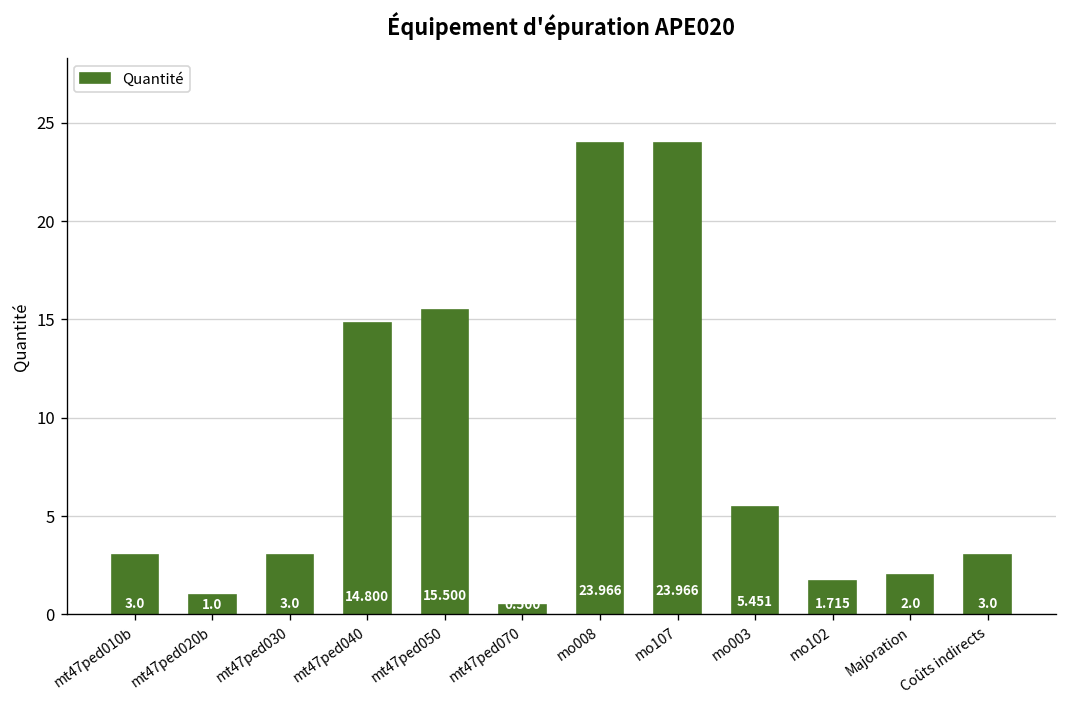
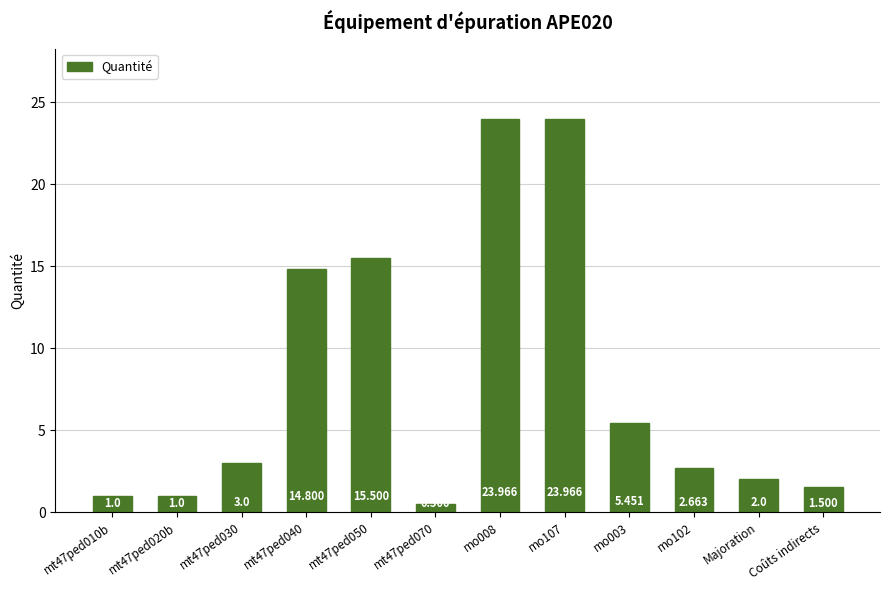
  {
-   "mt47ped010b": 3.0,
+   "mt47ped010b": 1.0,
    "mt47ped020b": 1.0,
    "mt47ped030": 3.0,
    "mt47ped040": 14.800,
    "mt47ped050": 15.500,
    "mo008": 23.966,
    "mo107": 23.966,
    "mo003": 5.451,
-   "mo102": 1.715,
+   "mo102": 2.663,
    "Majoration": 2.0,
-   "Coûts indirects": 3.0
+   "Coûts indirects": 1.500
  }
